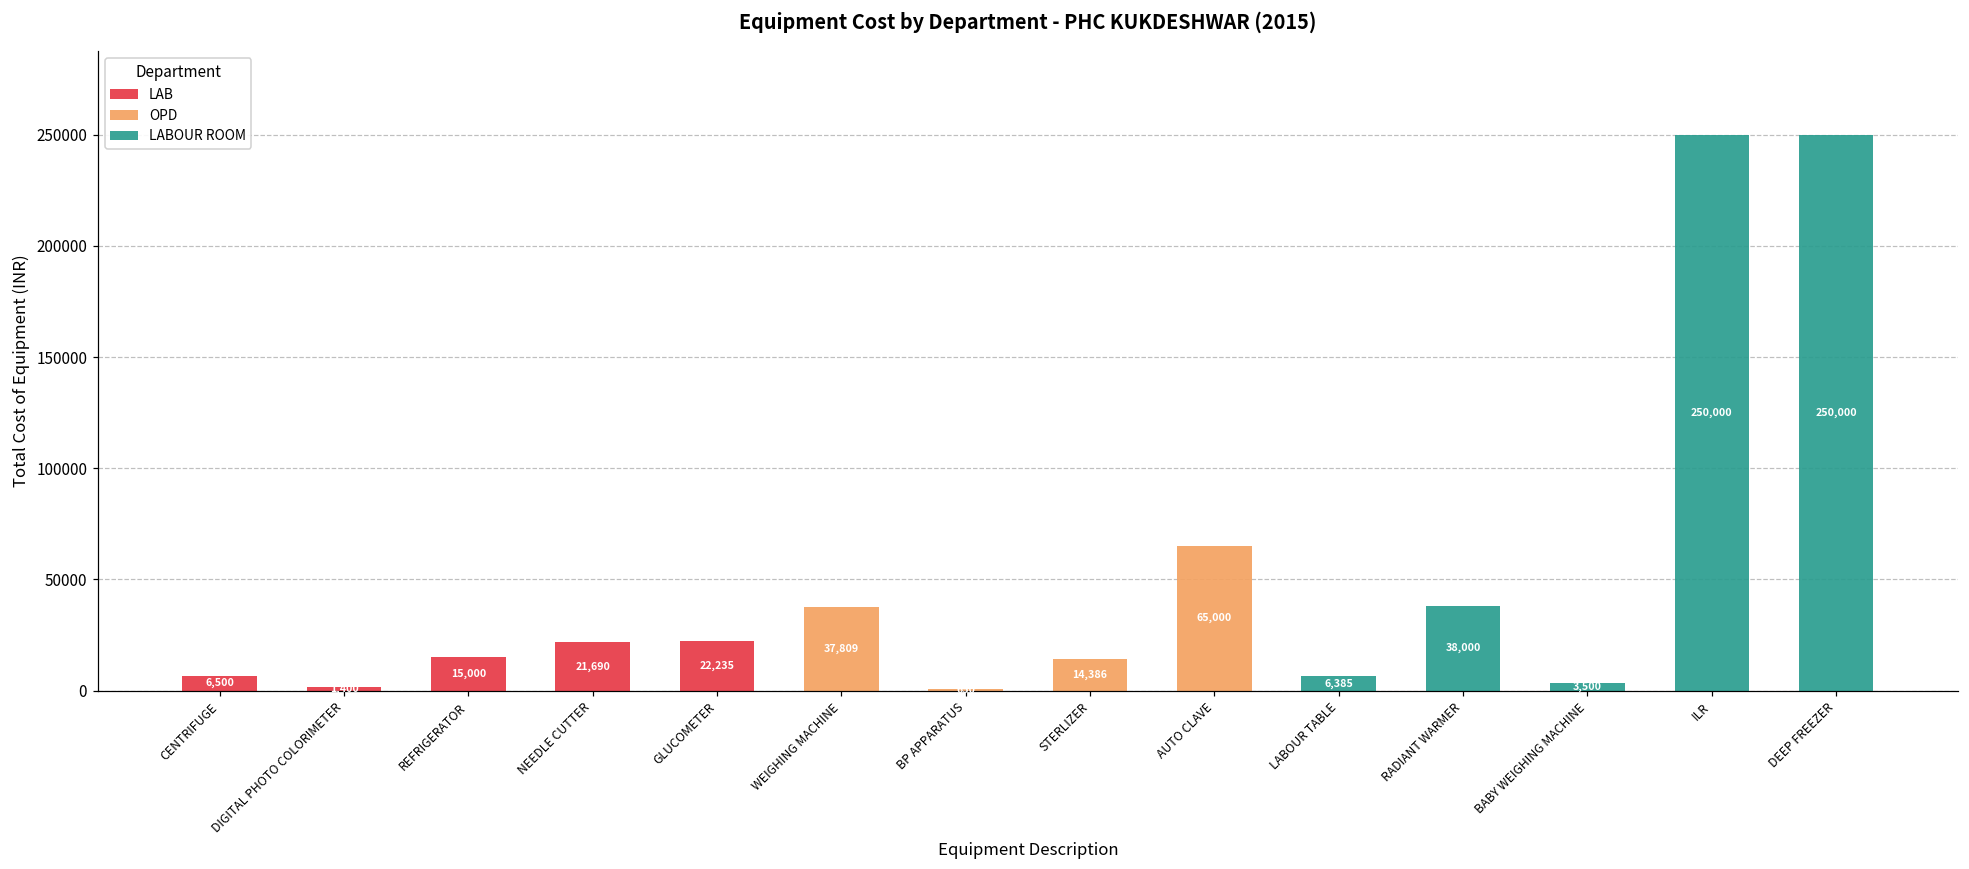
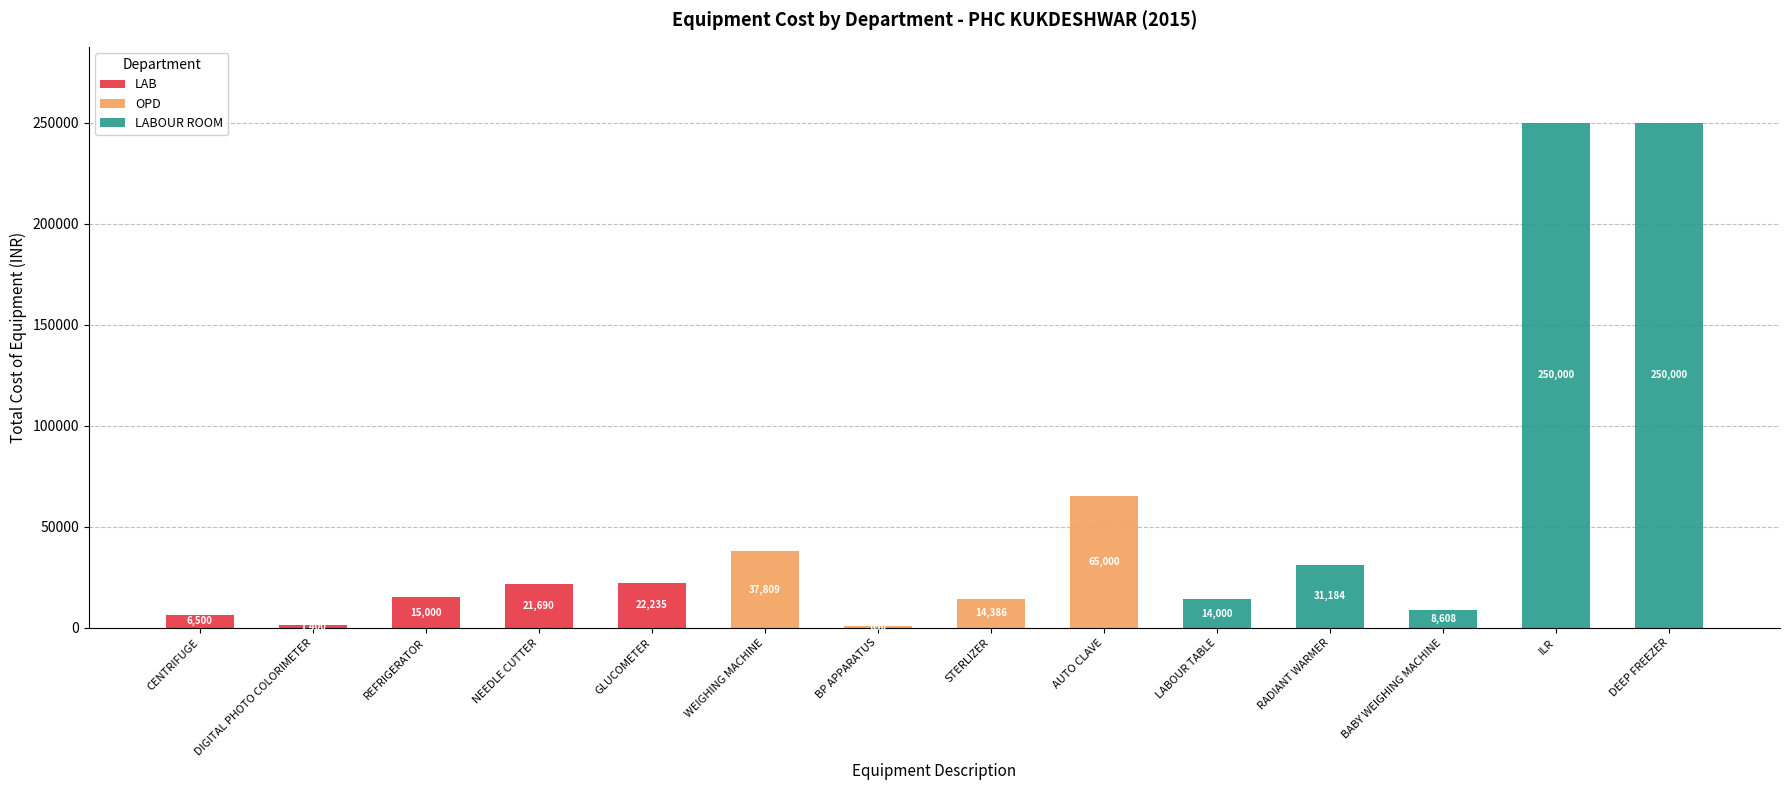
  {
    "LAB": {
      "CENTRIFUGE": "6,500",
      "REFRIGERATOR": "15,000",
      "NEEDLE CUTTER": "21,690",
      "GLUCOMETER": "22,235"
    },
    "OPD": {
      "WEIGHING MACHINE": "37,809",
      "STERLIZER": "14,386",
      "AUTO CLAVE": "65,000"
    },
    "LABOUR ROOM": {
-     "LABOUR TABLE": "6,385",
-     "RADIANT WARMER": "38,000",
-     "BABY WEIGHING MACHINE": "3,500",
+     "LABOUR TABLE": "14,000",
+     "RADIANT WARMER": "31,184",
+     "BABY WEIGHING MACHINE": "8,608",
      "ILR": "250,000",
      "DEEP FREEZER": "250,000"
    }
  }
